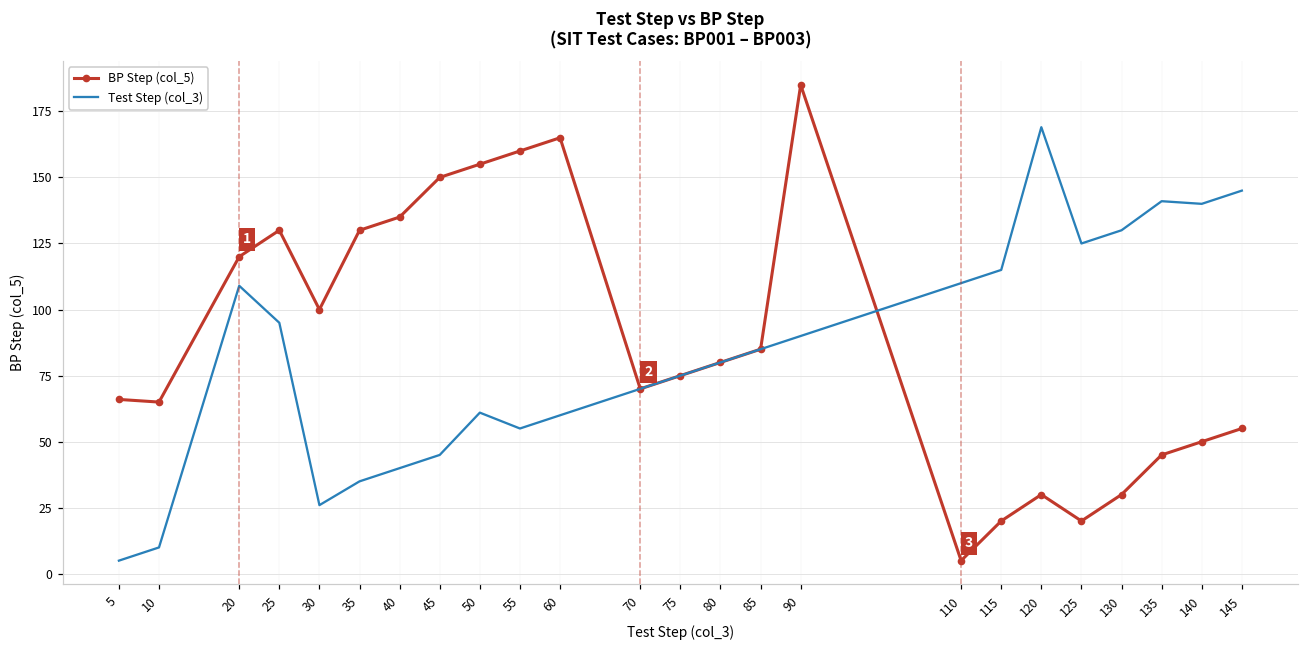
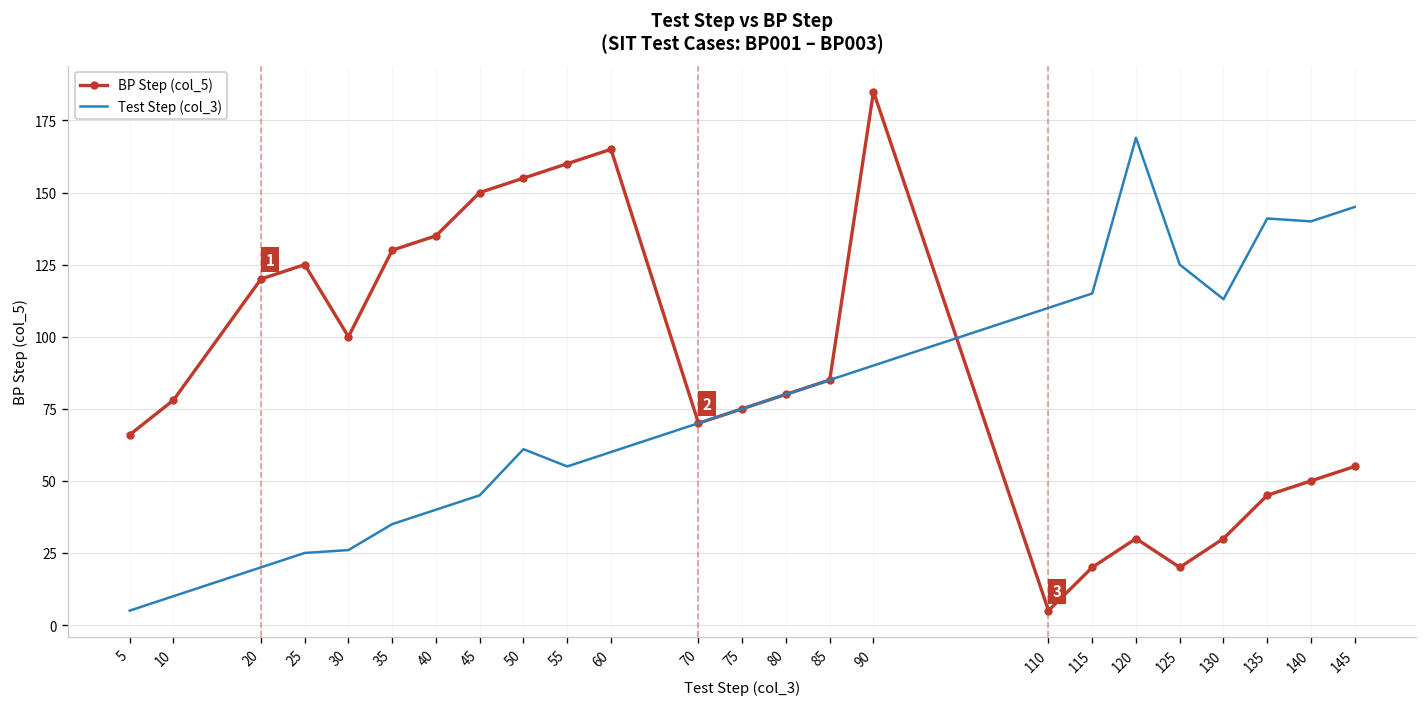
  {
    "BP Step (col_5)": {
      "5": 66,
-     "10": 65,
-     "25": 130,
+     "10": 78,
+     "25": 125,
      "30": 100,
      "35": 130,
      "40": 135,
      "45": 150,
      "50": 155,
      "55": 160,
      "60": 165,
      "90": 185,
      "115": 20,
      "120": 30,
      "125": 20,
      "130": 30,
      "135": 45,
      "140": 50,
      "145": 55
    },
    "Test Step (col_3)": {
      "5": 5,
      "10": 10,
-     "20": 109,
-     "25": 95,
+     "20": 20,
+     "25": 25,
      "30": 26,
      "35": 35,
      "40": 40,
      "45": 45,
      "50": 61,
      "55": 55,
      "60": 60,
      "90": 90,
      "110": 110,
      "115": 115,
      "120": 169,
      "125": 125,
-     "130": 130,
+     "130": 113,
      "135": 141,
      "140": 140,
      "145": 145
    }
  }
